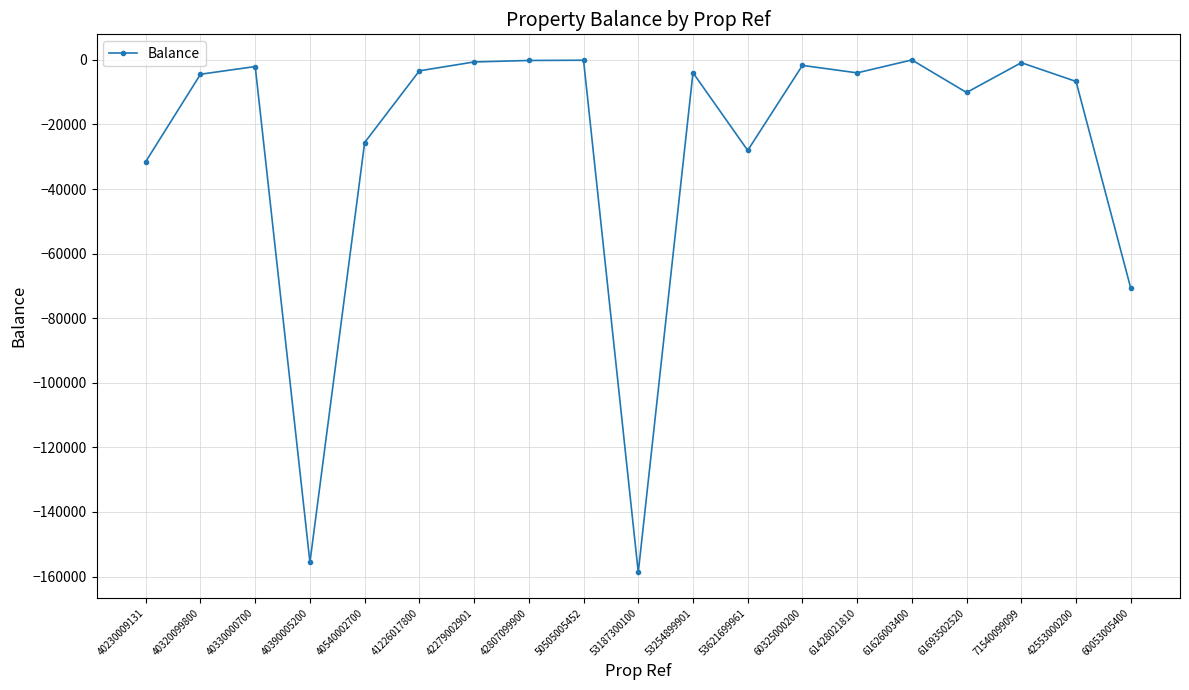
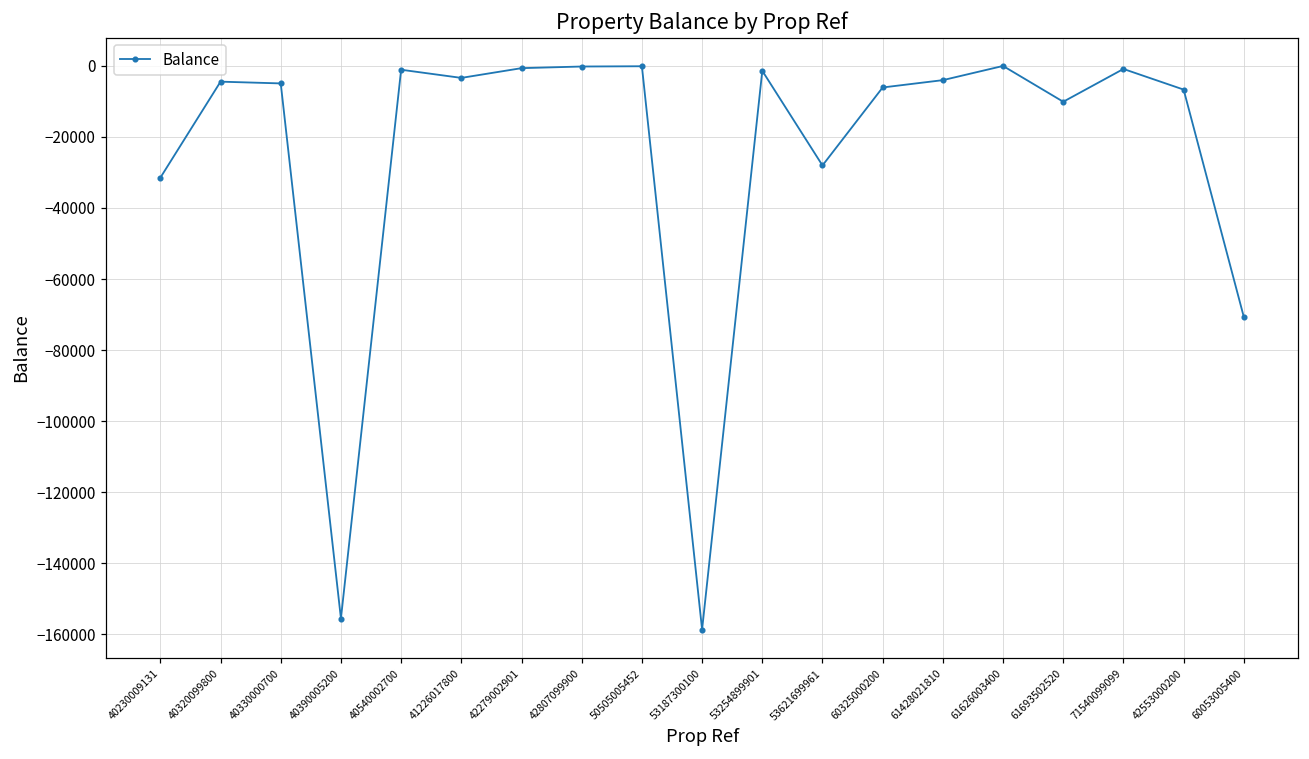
  {
    "40230009131": -31000,
    "40320099800": -4000,
-   "40330000700": -2000,
+   "40330000700": -5000,
    "40390005200": -156000,
-   "40540002700": -26000,
+   "40540002700": -1000,
    "41226017800": -3000,
    "42279002901": -1000,
    "42807099900": 0,
    "50505005452": 0,
    "53187300100": -159000,
-   "53254899901": -4000,
+   "53254899901": -1000,
    "53621699961": -28000,
-   "60325000200": -2000,
+   "60325000200": -6000,
    "61428021810": -4000,
    "61626003400": 0,
    "61693502520": -10000,
    "71540099099": -1000,
    "42553000200": -7000,
    "60053005400": -71000
  }
